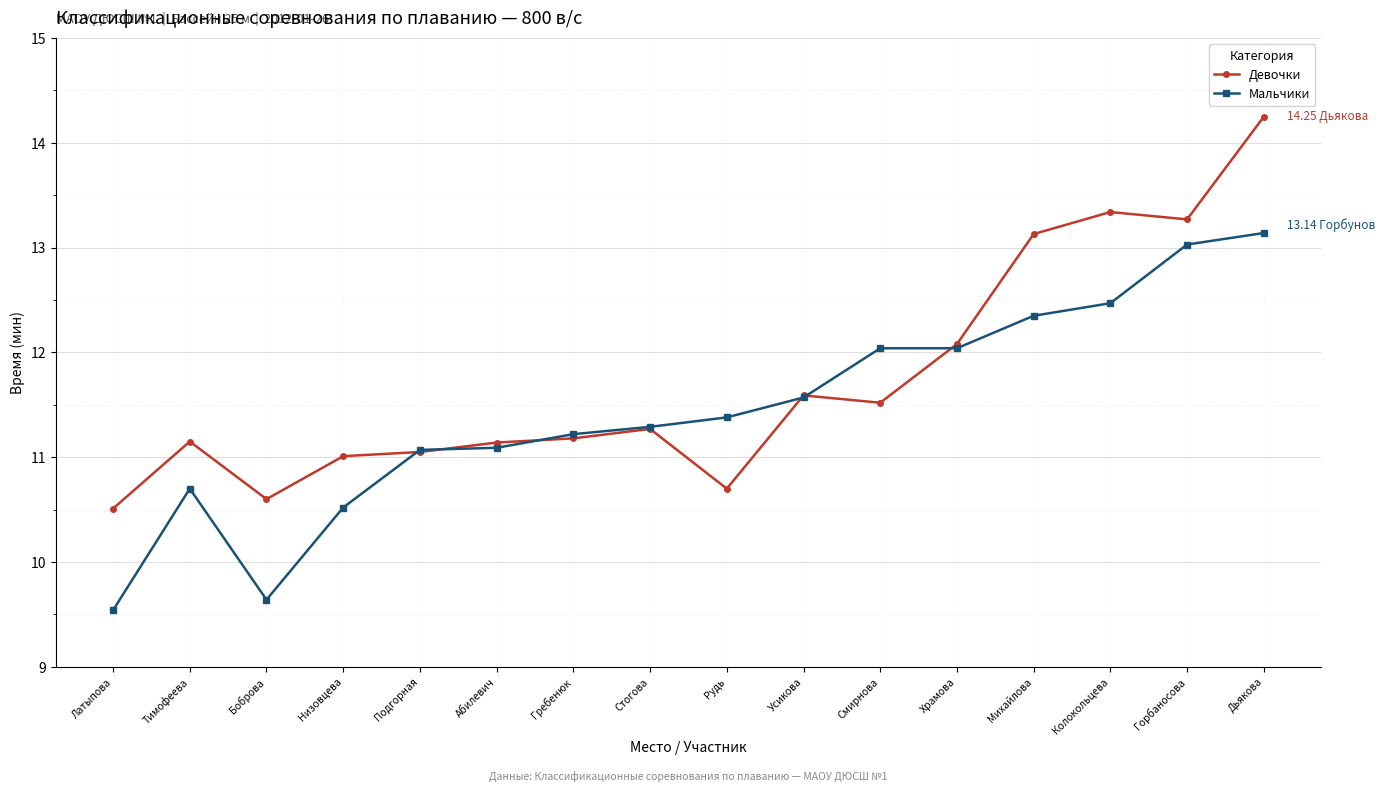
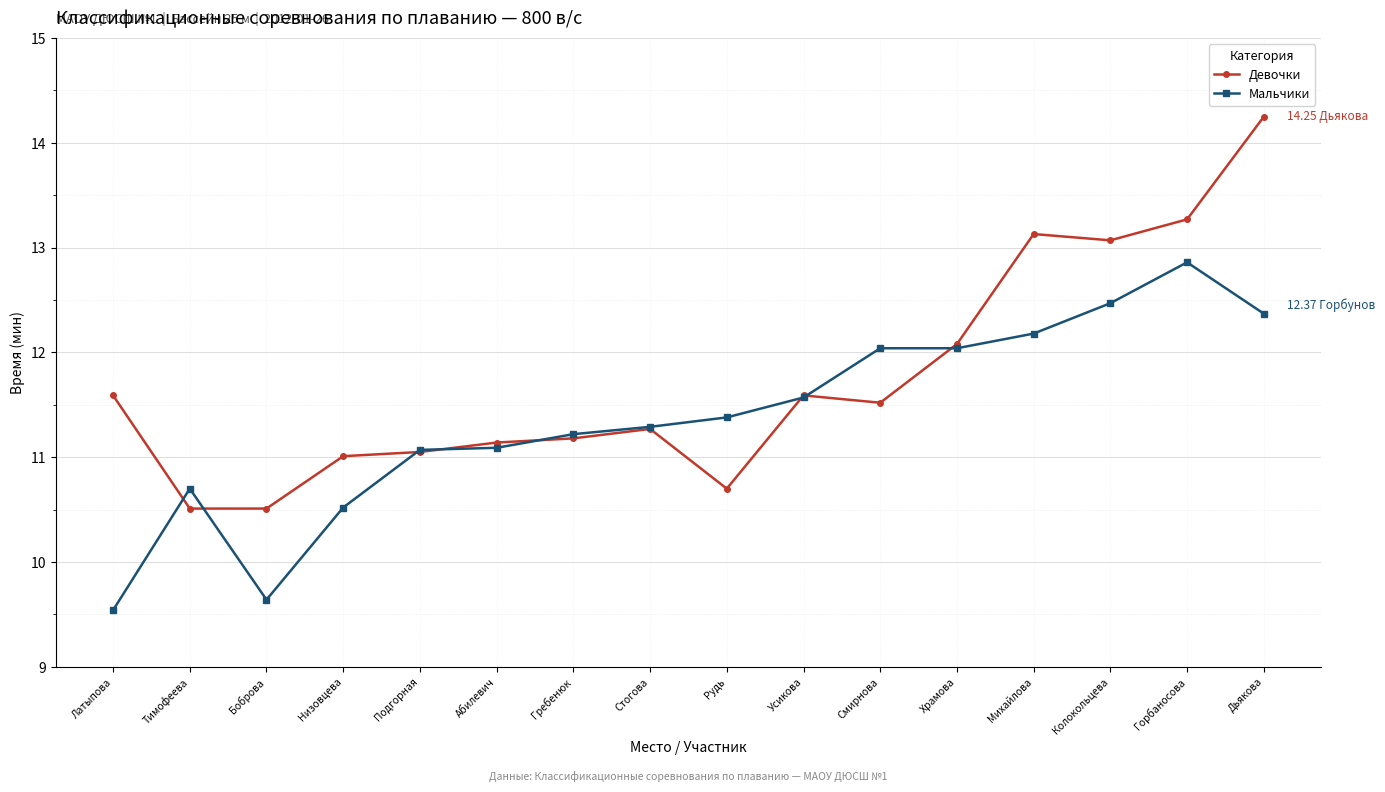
  {
    "Девочки": {
-     "Латыпова": 10.51,
-     "Тимофеева": 11.15,
-     "Боброва": 10.60,
+     "Латыпова": 11.59,
+     "Тимофеева": 10.51,
+     "Боброва": 10.51,
      "Низовцева": 11.01,
      "Абилевич": 11.14,
      "Гребенюк": 11.18,
      "Рудь": 10.70,
      "Смирнова": 11.52,
      "Храмова": 12.08,
      "Михайлова": 13.13,
-     "Колокольцева": 13.34,
+     "Колокольцева": 13.07,
      "Горбаносова": 13.27
    },
    "Мальчики": {
-     "Михайлова": 12.35,
-     "Горбаносова": 13.03,
-     "Дьякова": 13.14
+     "Михайлова": 12.18,
+     "Горбаносова": 12.86,
+     "Дьякова": 12.37
    }
  }
